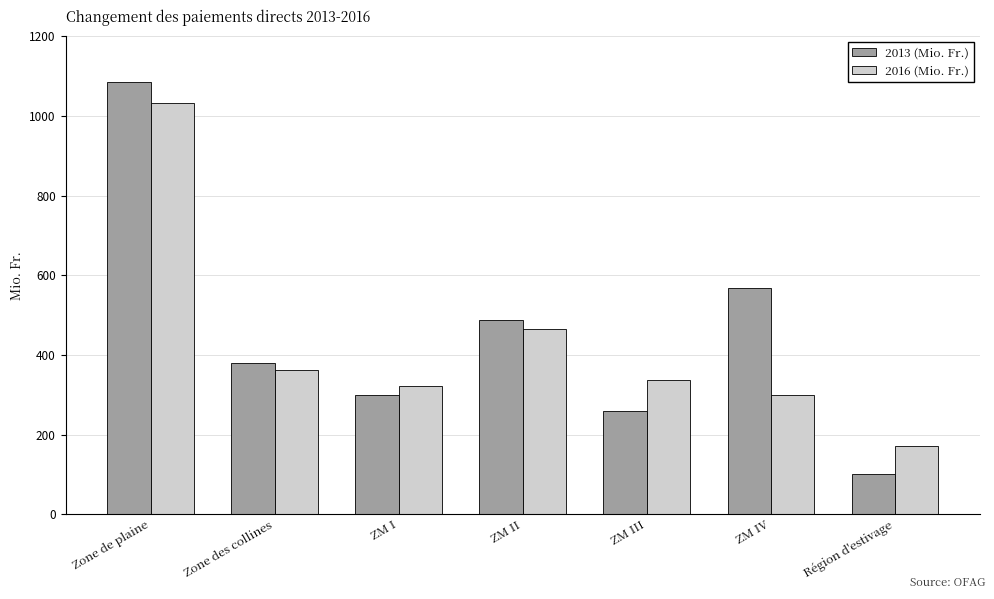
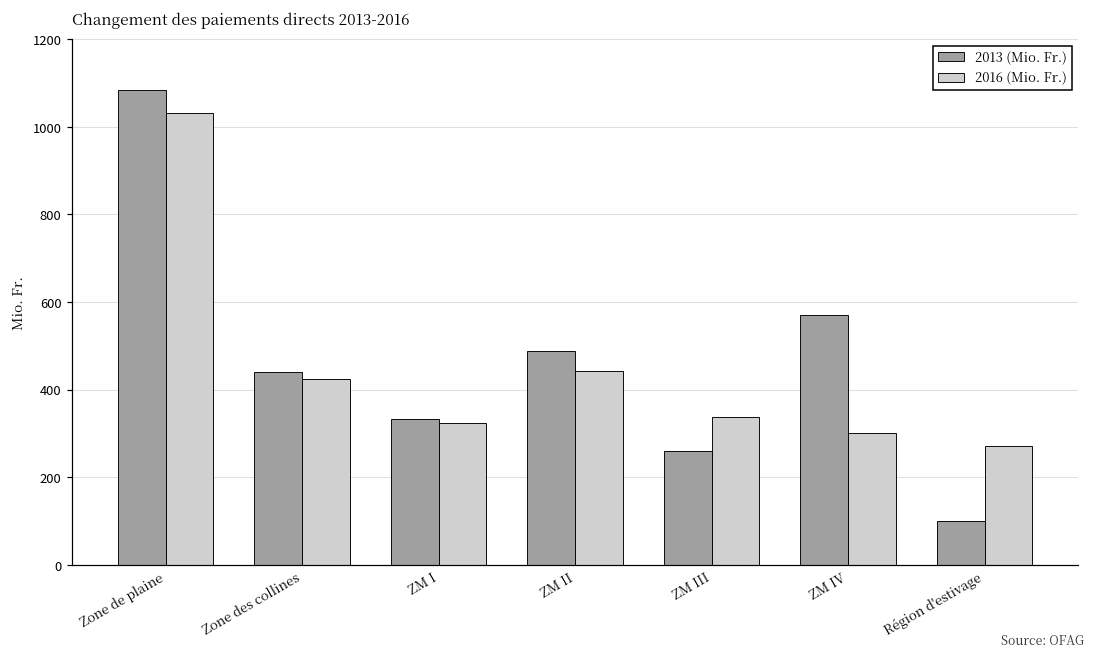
  {
    "2013 (Mio. Fr.)": {
      "Zone de plaine": 1080,
-     "Zone des collines": 380,
-     "ZM I": 300,
+     "Zone des collines": 440,
+     "ZM I": 330,
      "ZM II": 490,
      "ZM III": 260,
      "ZM IV": 570,
      "Région d'estivage": 100
    },
    "2016 (Mio. Fr.)": {
      "Zone de plaine": 1030,
-     "Zone des collines": 360,
+     "Zone des collines": 420,
      "ZM I": 320,
-     "ZM II": 460,
+     "ZM II": 440,
      "ZM III": 340,
      "ZM IV": 300,
-     "Région d'estivage": 170
+     "Région d'estivage": 270
    }
  }
